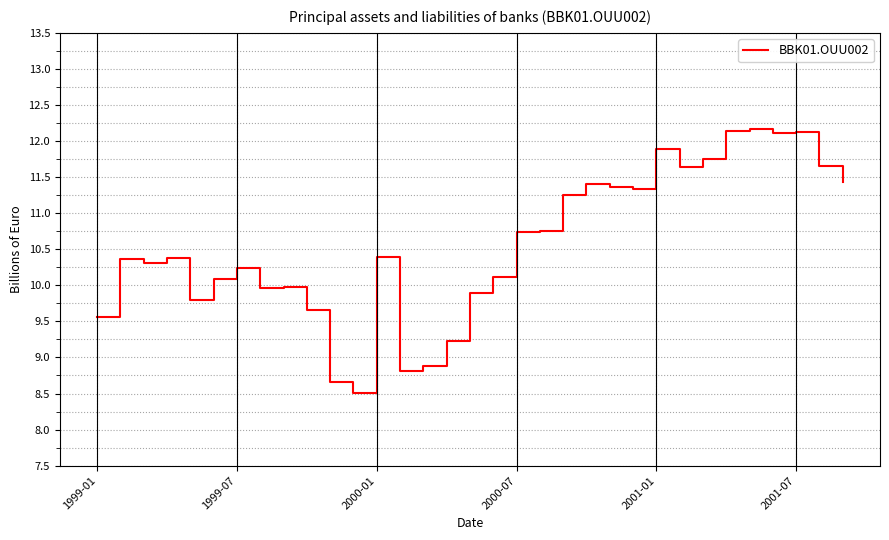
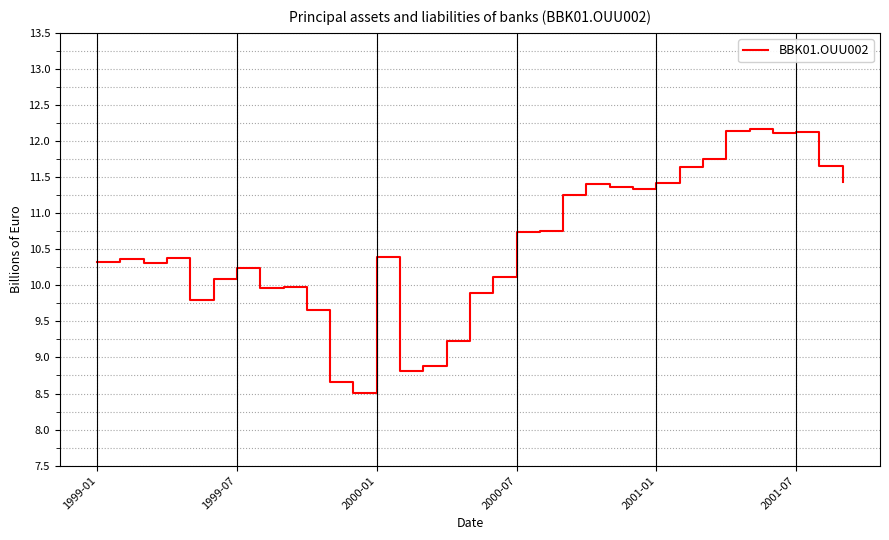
  {
-   "1999-01": 9.6,
+   "1999-01": 10.3,
    "1999-07": 10.2,
    "2000-01": 10.4,
    "2000-07": 10.7,
-   "2001-01": 11.9,
+   "2001-01": 11.4,
    "2001-07": 12.1
  }
